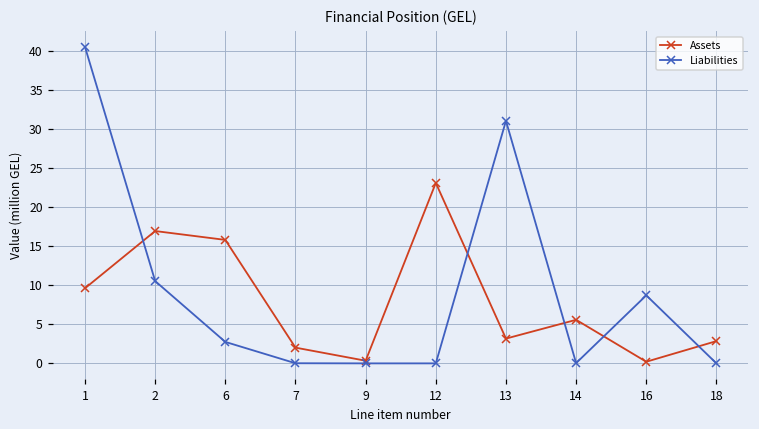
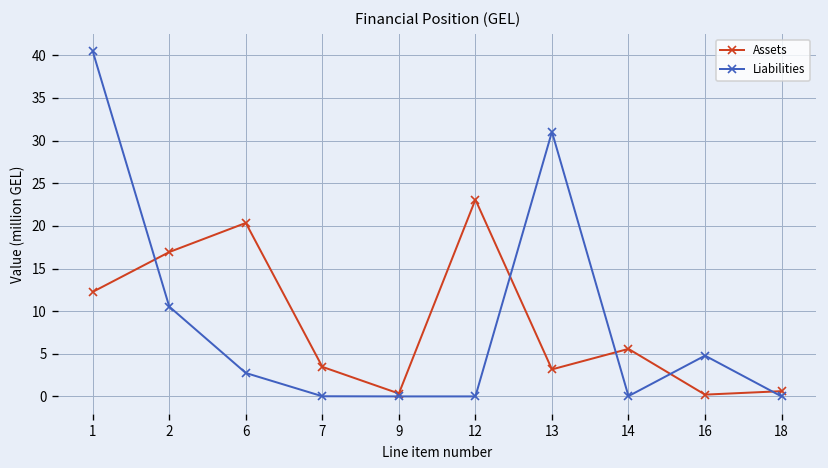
  {
    "Assets": {
-     "1": 10,
+     "1": 12,
      "2": 17,
-     "6": 16,
-     "7": 2,
+     "6": 20,
+     "7": 3,
      "12": 23,
      "13": 3,
      "14": 6,
      "16": 0,
-     "18": 3
+     "18": 1
    },
    "Liabilities": {
      "1": 40,
      "2": 11,
      "6": 3,
      "7": 0,
      "12": 0,
      "13": 31,
      "14": 0,
-     "16": 9,
+     "16": 5,
      "18": 0
    }
  }
